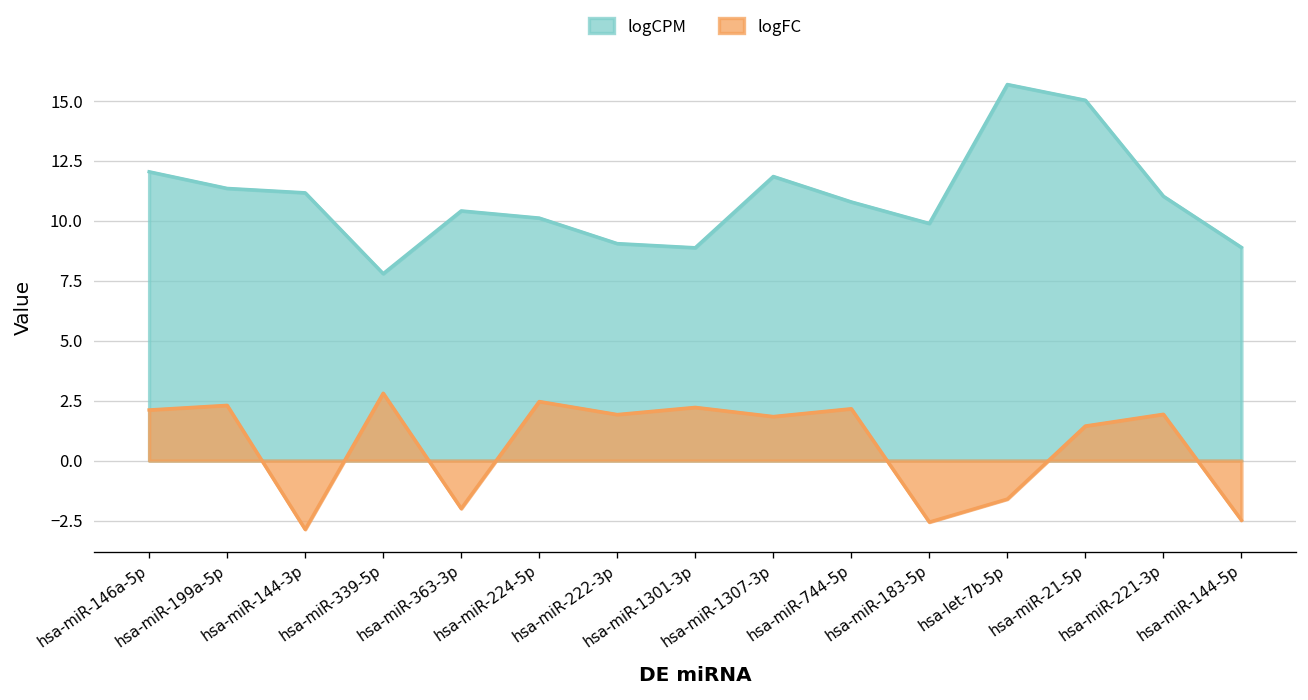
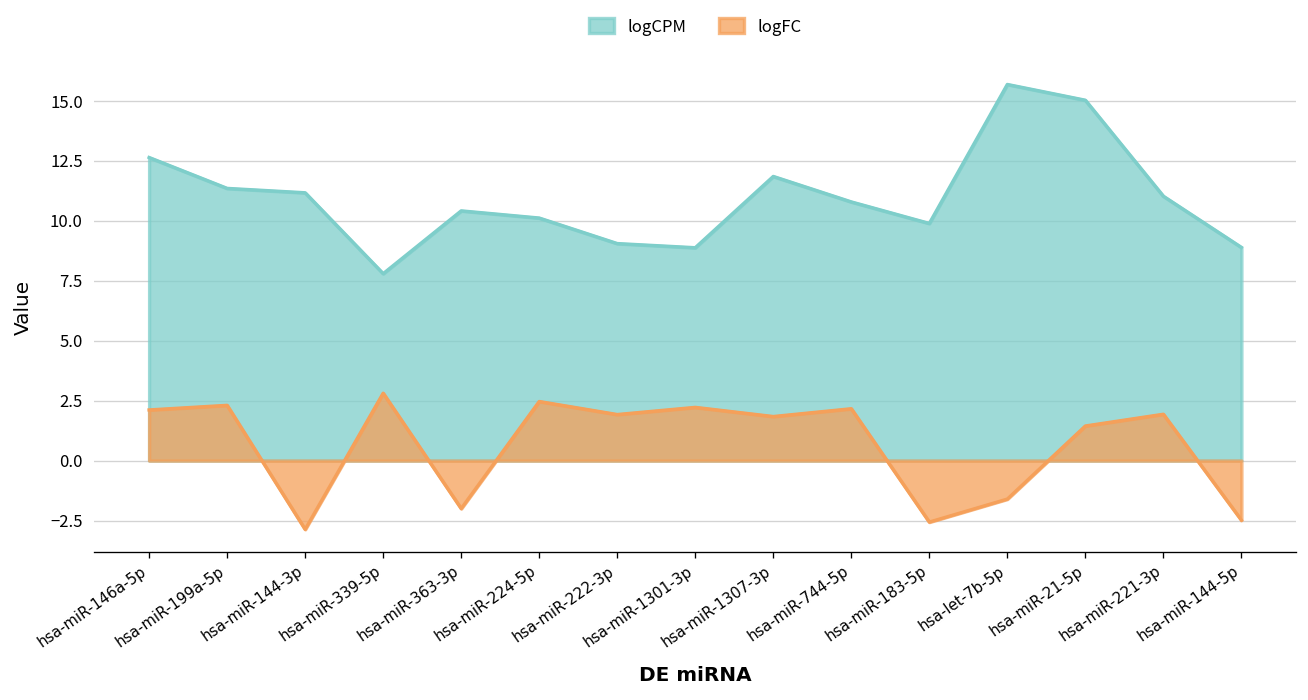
  {
    "logCPM": {
-     "hsa-miR-146a-5p": 12.0,
+     "hsa-miR-146a-5p": 12.6,
      "hsa-miR-199a-5p": 11.3,
      "hsa-miR-144-3p": 11.2,
      "hsa-miR-339-5p": 7.8,
      "hsa-miR-363-3p": 10.4,
      "hsa-miR-224-5p": 10.1,
      "hsa-miR-222-3p": 9.0,
      "hsa-miR-1301-3p": 8.9,
      "hsa-miR-1307-3p": 11.8,
      "hsa-miR-744-5p": 10.8,
      "hsa-miR-183-5p": 9.9,
      "hsa-let-7b-5p": 15.7,
      "hsa-miR-21-5p": 15.0,
      "hsa-miR-221-3p": 11.0,
      "hsa-miR-144-5p": 8.9
    }
  }
